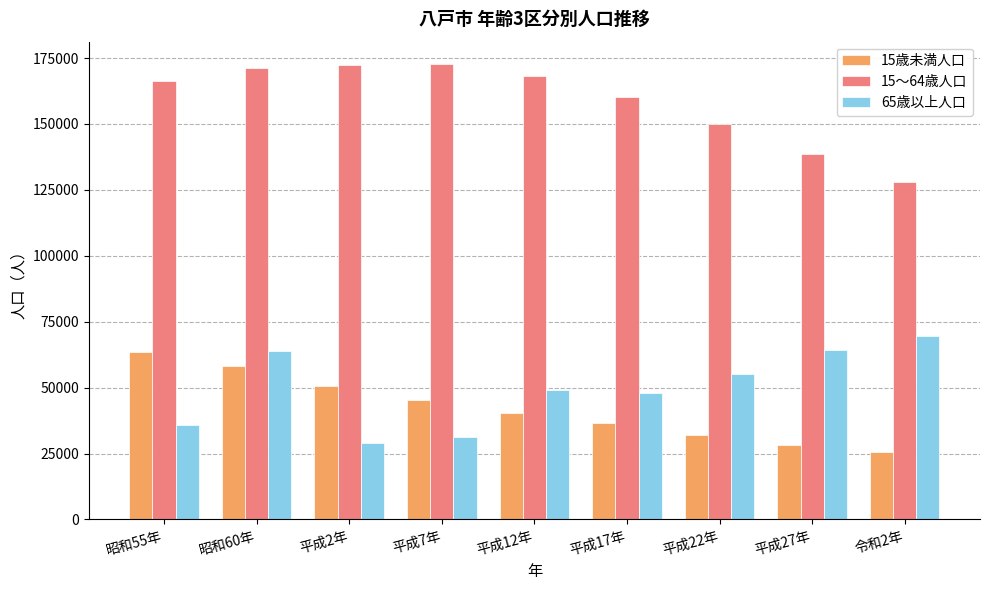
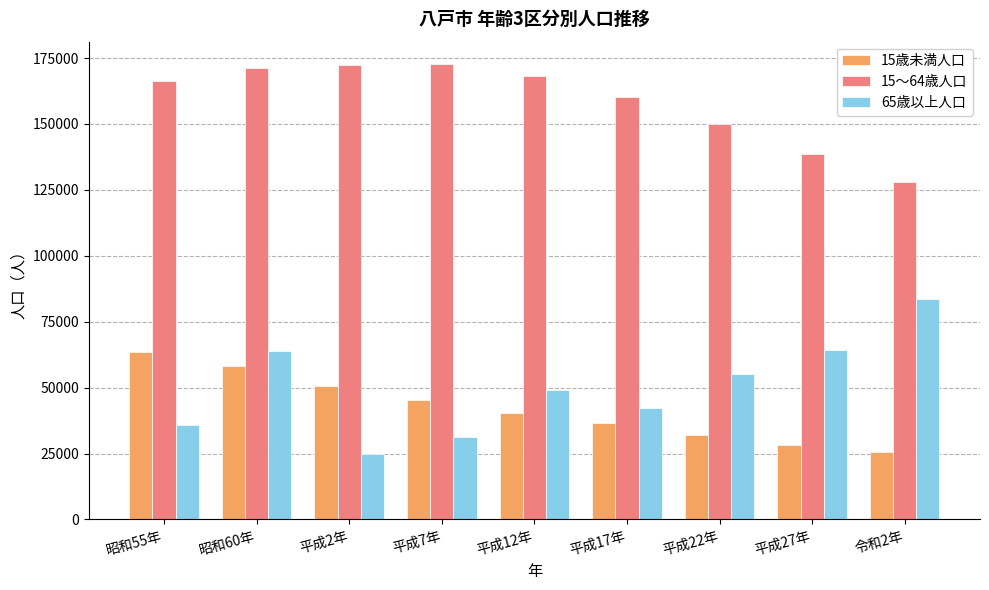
  {
    "65歳以上人口": {
      "昭和55年": 36000,
      "昭和60年": 64000,
-     "平成2年": 29000,
+     "平成2年": 25000,
      "平成7年": 31000,
      "平成12年": 49000,
-     "平成17年": 48000,
+     "平成17年": 42000,
      "平成22年": 55000,
      "平成27年": 64000,
-     "令和2年": 70000
+     "令和2年": 84000
    }
  }
